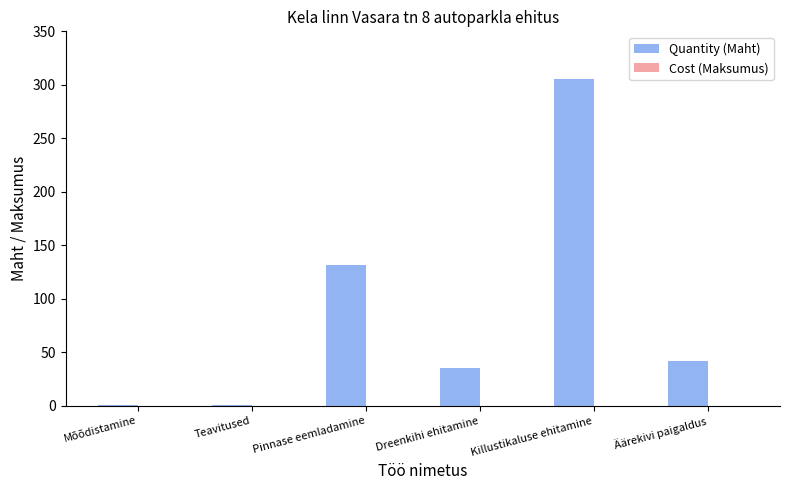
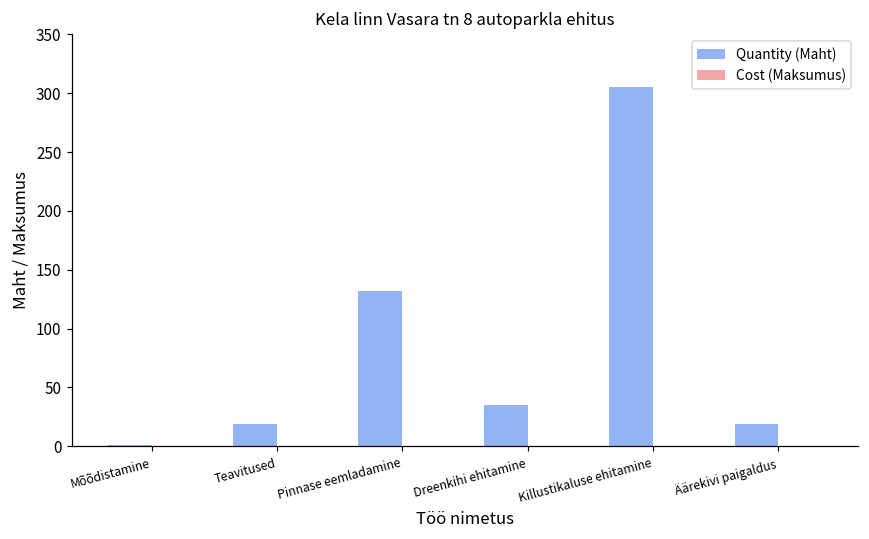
  {
    "Quantity (Maht)": {
-     "Teavitused": 1,
+     "Teavitused": 19,
      "Pinnase eemladamine": 132,
      "Dreenkihi ehitamine": 35,
      "Killustikaluse ehitamine": 305,
-     "Äärekivi paigaldus": 42
+     "Äärekivi paigaldus": 19
    },
    "Cost (Maksumus)": {
      "Mõõdistamine": 0,
      "Teavitused": 0,
      "Pinnase eemladamine": 0,
      "Dreenkihi ehitamine": 0,
      "Killustikaluse ehitamine": 0,
      "Äärekivi paigaldus": 0
    }
  }
